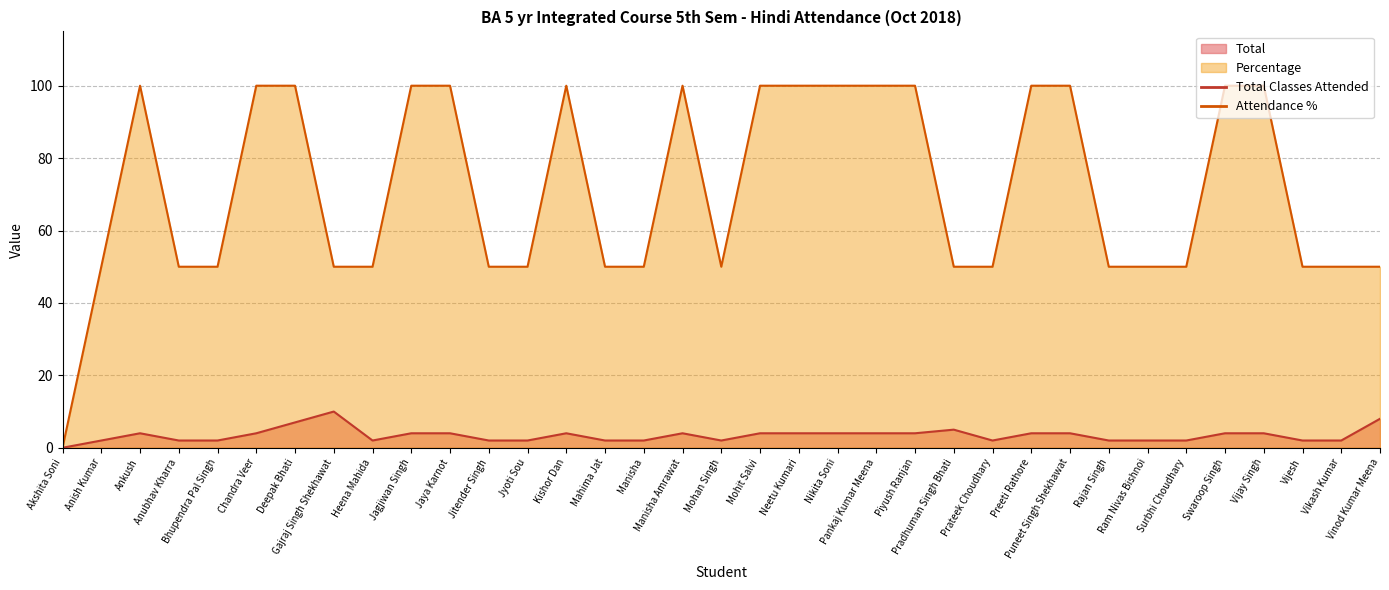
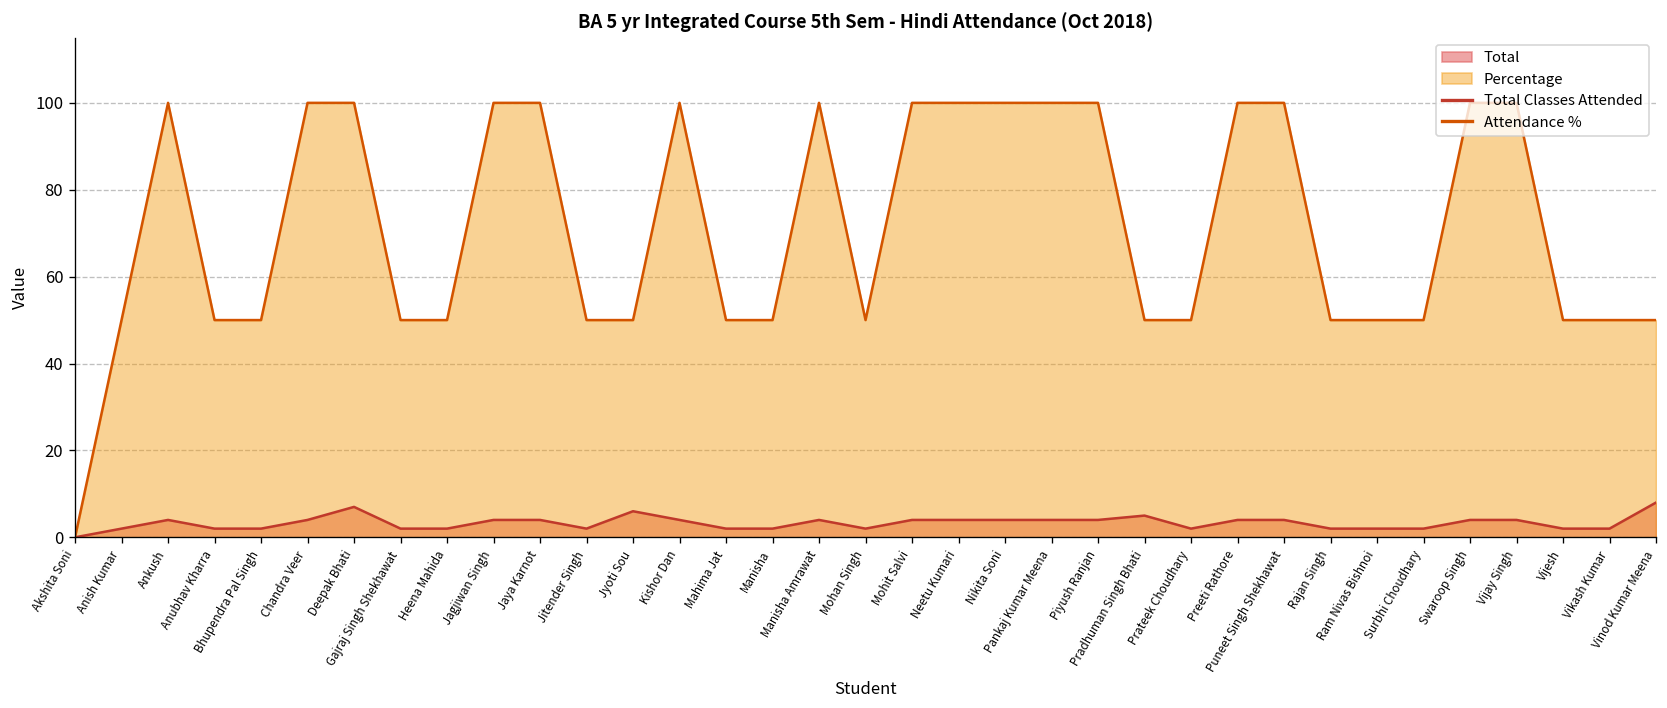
  {
    "Total": {
      "Anish Kumar": 2,
      "Ankush": 4,
      "Anubhav Kharra": 2,
      "Bhupendra Pal Singh": 2,
      "Chandra Veer": 4,
      "Deepak Bhati": 7,
-     "Gajraj Singh Shekhawat": 10,
+     "Gajraj Singh Shekhawat": 2,
      "Heena Mahida": 2,
      "Jagjiwan Singh": 4,
      "Jaya Karnot": 4,
      "Jitender Singh": 2,
-     "Jyoti Sou": 2,
+     "Jyoti Sou": 6,
      "Kishor Dan": 4,
      "Mahima Jat": 2,
      "Manisha": 2,
      "Manisha Amrawat": 4,
      "Mohan Singh": 2,
      "Mohit Salvi": 4,
      "Neetu Kumari": 4,
      "Nikita Soni": 4,
      "Pankaj Kumar Meena": 4,
      "Piyush Ranjan": 4,
      "Pradhuman Singh Bhati": 5,
      "Prateek Choudhary": 2,
      "Preeti Rathore": 4,
      "Puneet Singh Shekhawat": 4,
      "Rajan Singh": 2,
      "Ram Nivas Bishnoi": 2,
      "Surbhi Choudhary": 2,
      "Swaroop Singh": 4,
      "Vijay Singh": 4,
      "Vijesh": 2,
      "Vikash Kumar": 2,
      "Vinod Kumar Meena": 8
    },
    "Percentage": {
      "Anish Kumar": 50,
      "Ankush": 100,
      "Anubhav Kharra": 50,
      "Bhupendra Pal Singh": 50,
      "Chandra Veer": 100,
      "Deepak Bhati": 100,
      "Gajraj Singh Shekhawat": 50,
      "Heena Mahida": 50,
      "Jagjiwan Singh": 100,
      "Jaya Karnot": 100,
      "Jitender Singh": 50,
      "Jyoti Sou": 50,
      "Kishor Dan": 100,
      "Mahima Jat": 50,
      "Manisha": 50,
      "Manisha Amrawat": 100,
      "Mohan Singh": 50,
      "Mohit Salvi": 100,
      "Neetu Kumari": 100,
      "Nikita Soni": 100,
      "Pankaj Kumar Meena": 100,
      "Piyush Ranjan": 100,
      "Pradhuman Singh Bhati": 50,
      "Prateek Choudhary": 50,
      "Preeti Rathore": 100,
      "Puneet Singh Shekhawat": 100,
      "Rajan Singh": 50,
      "Ram Nivas Bishnoi": 50,
      "Surbhi Choudhary": 50,
      "Vijesh": 50,
      "Vikash Kumar": 50,
      "Vinod Kumar Meena": 50
    }
  }
